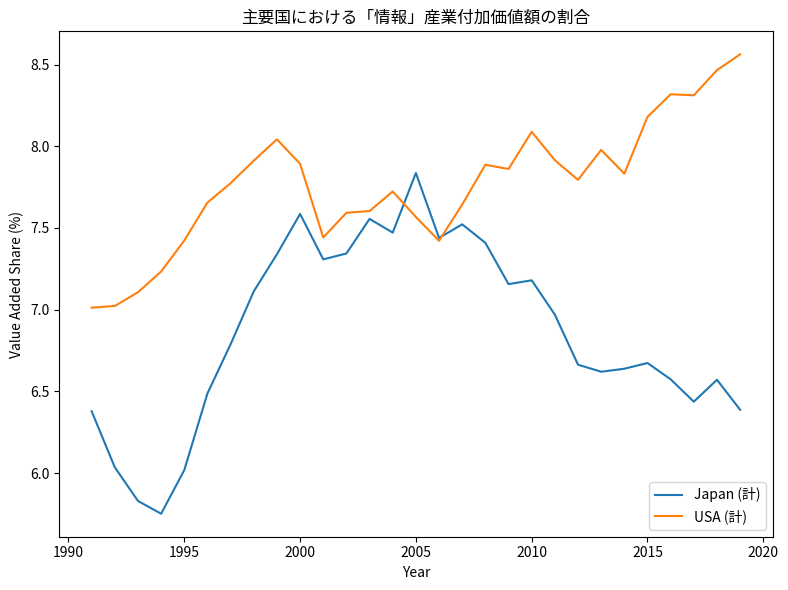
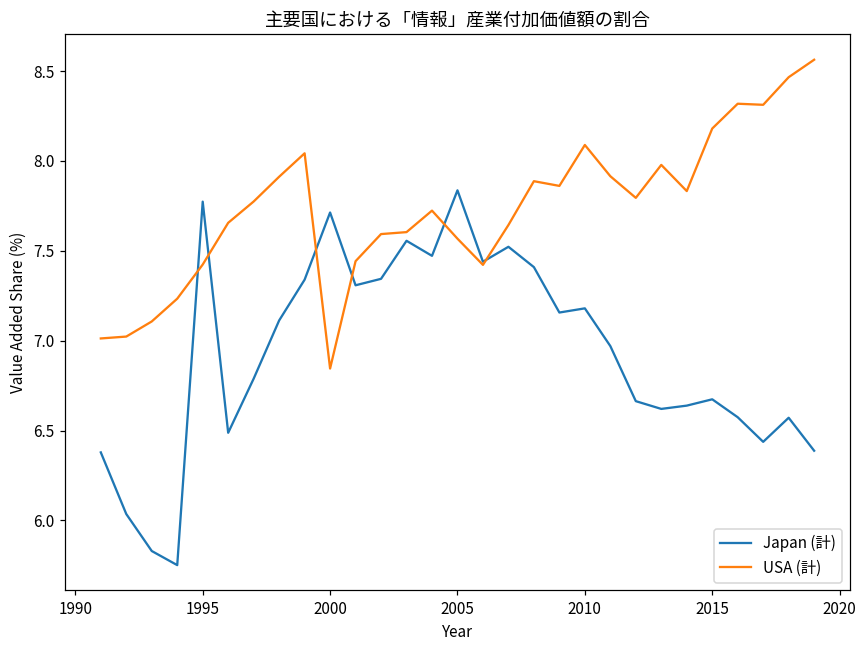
  {
    "Japan (計)": {
-     "1995": 6.02,
-     "2000": 7.59,
+     "1995": 7.77,
+     "2000": 7.71,
      "2005": 7.84,
      "2010": 7.18,
      "2015": 6.67
    },
    "USA (計)": {
      "1995": 7.42,
-     "2000": 7.89,
+     "2000": 6.84,
      "2005": 7.57,
      "2010": 8.09,
      "2015": 8.18
    }
  }
